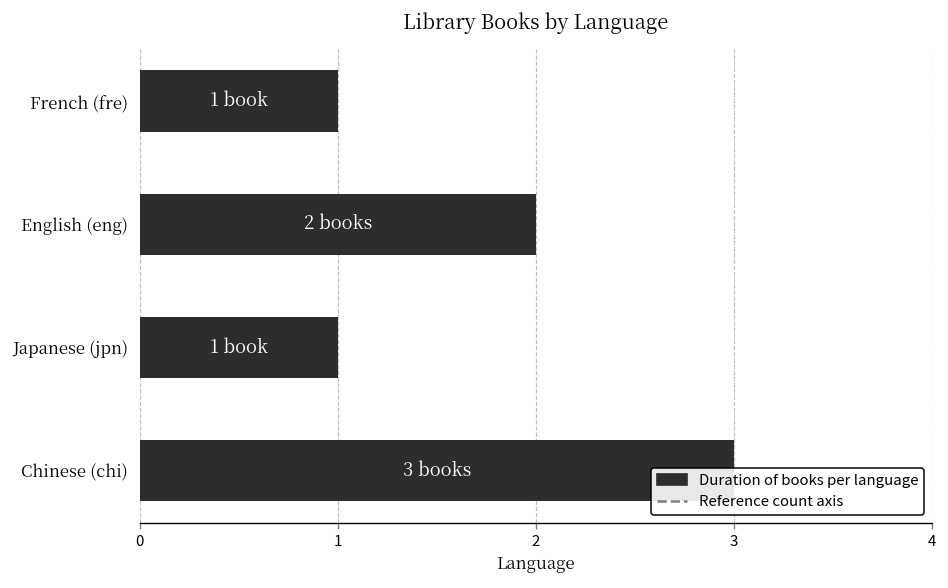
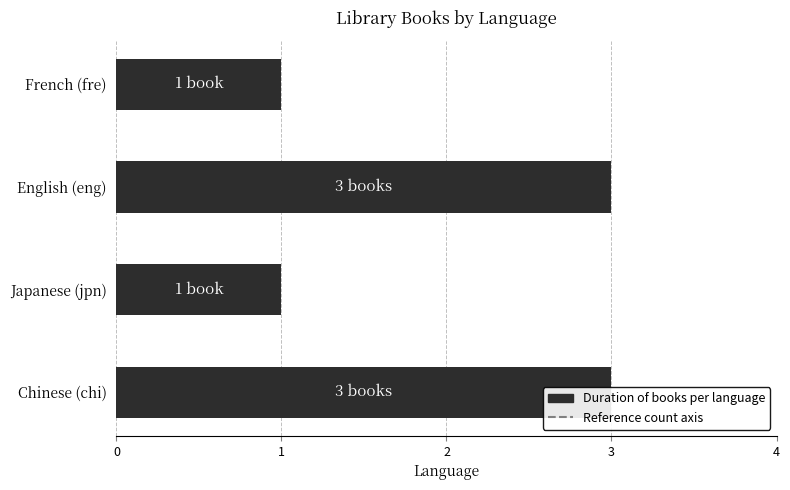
  {
    "French (fre)": 1,
-   "English (eng)": 2,
+   "English (eng)": 3,
    "Japanese (jpn)": 1
  }
